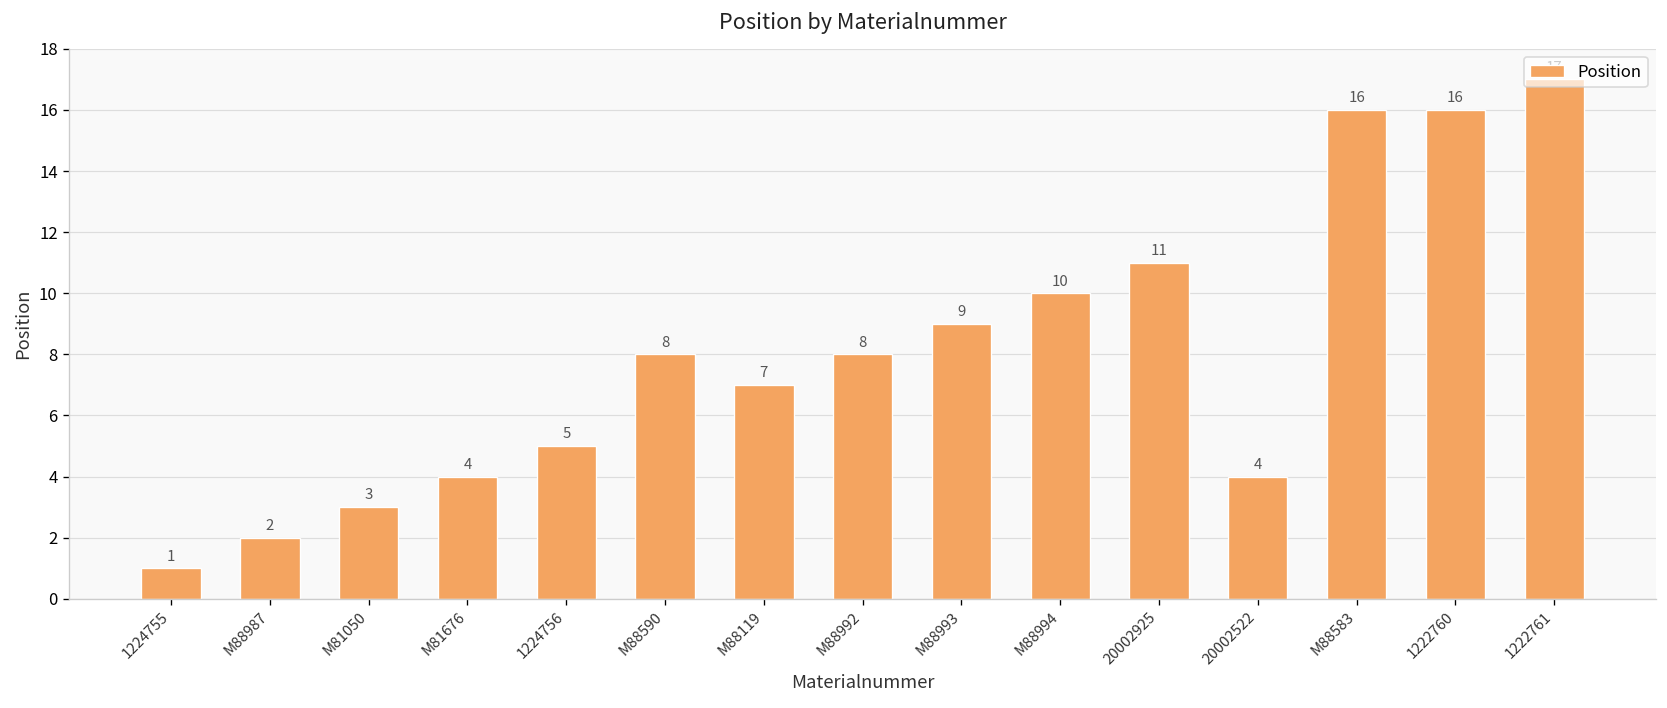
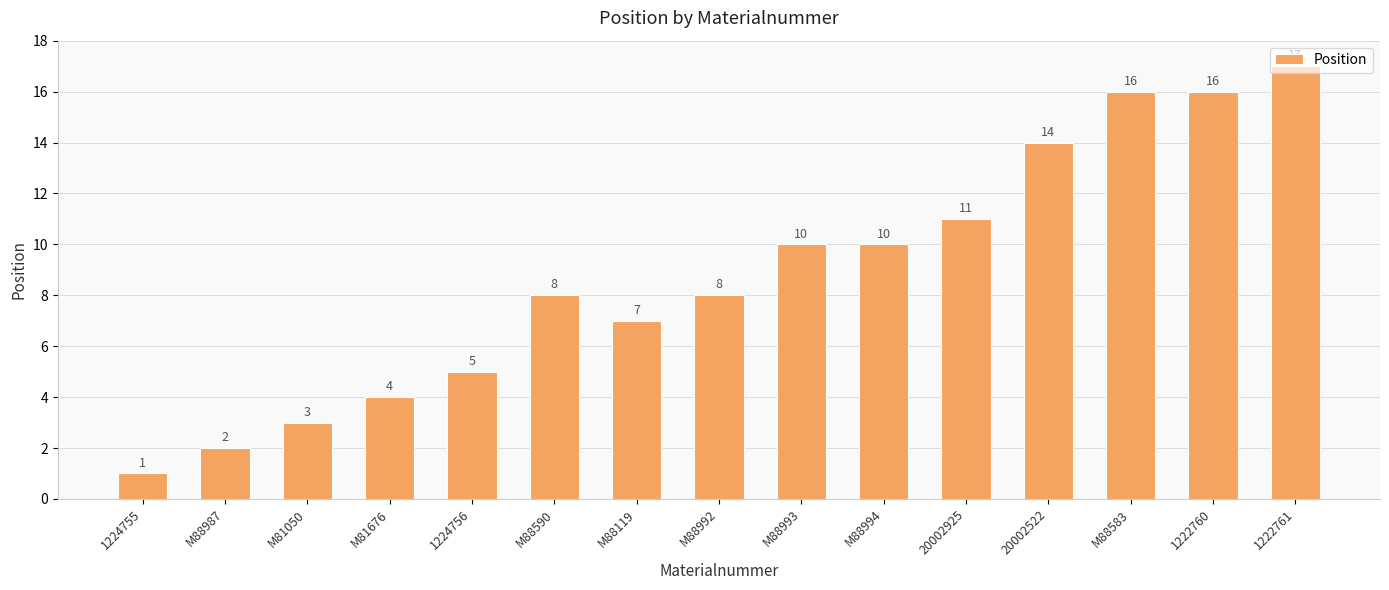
  {
    "1224755": 1,
    "M88987": 2,
    "M81050": 3,
    "M81676": 4,
    "1224756": 5,
    "M88590": 8,
    "M88119": 7,
    "M88992": 8,
-   "M88993": 9,
+   "M88993": 10,
    "M88994": 10,
    "20002925": 11,
-   "20002522": 4,
+   "20002522": 14,
    "M88583": 16,
    "1222760": 16
  }
